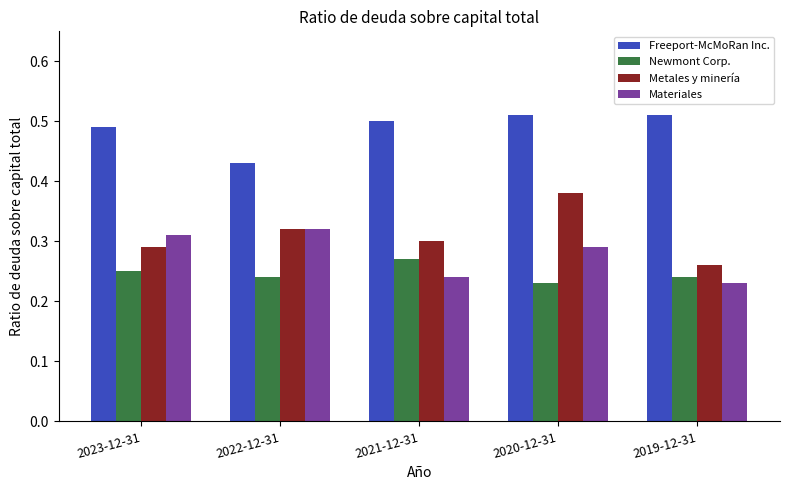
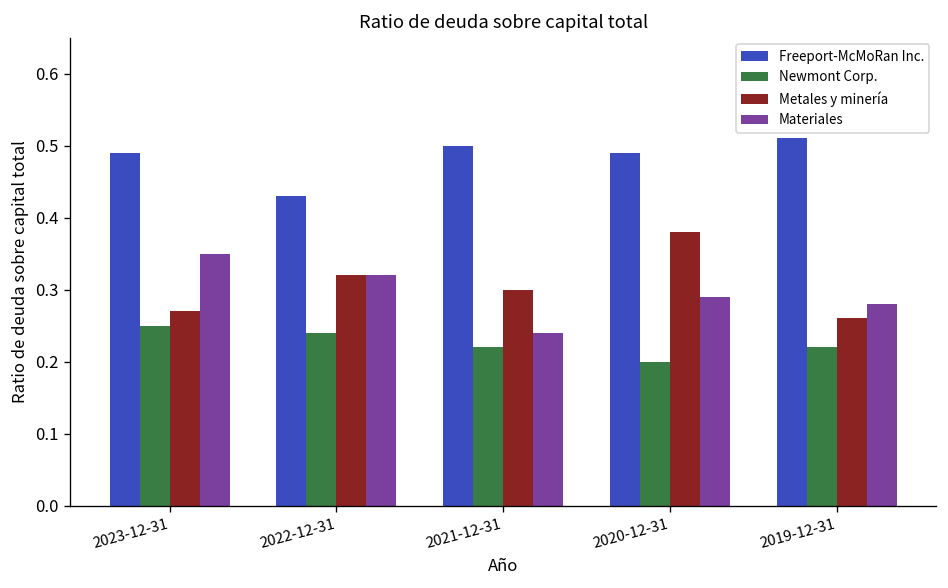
  {
    "Freeport-McMoRan Inc.": {
      "2023-12-31": 0.49,
      "2022-12-31": 0.43,
      "2021-12-31": 0.50,
-     "2020-12-31": 0.51,
+     "2020-12-31": 0.49,
      "2019-12-31": 0.51
    },
    "Newmont Corp.": {
      "2023-12-31": 0.25,
      "2022-12-31": 0.24,
-     "2021-12-31": 0.27,
-     "2020-12-31": 0.23,
-     "2019-12-31": 0.24
+     "2021-12-31": 0.22,
+     "2020-12-31": 0.20,
+     "2019-12-31": 0.22
    },
    "Metales y minería": {
-     "2023-12-31": 0.29,
+     "2023-12-31": 0.27,
      "2022-12-31": 0.32,
      "2021-12-31": 0.30,
      "2020-12-31": 0.38,
      "2019-12-31": 0.26
    },
    "Materiales": {
-     "2023-12-31": 0.31,
+     "2023-12-31": 0.35,
      "2022-12-31": 0.32,
      "2021-12-31": 0.24,
      "2020-12-31": 0.29,
-     "2019-12-31": 0.23
+     "2019-12-31": 0.28
    }
  }
